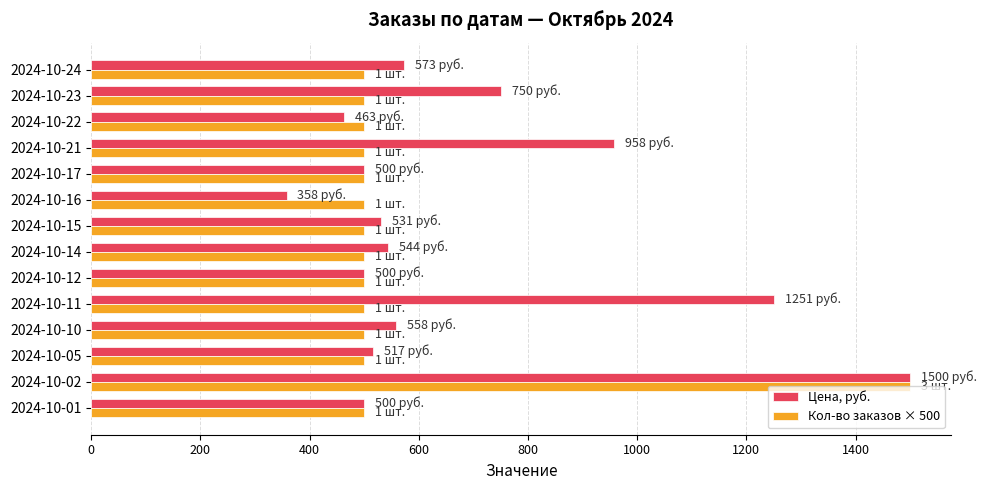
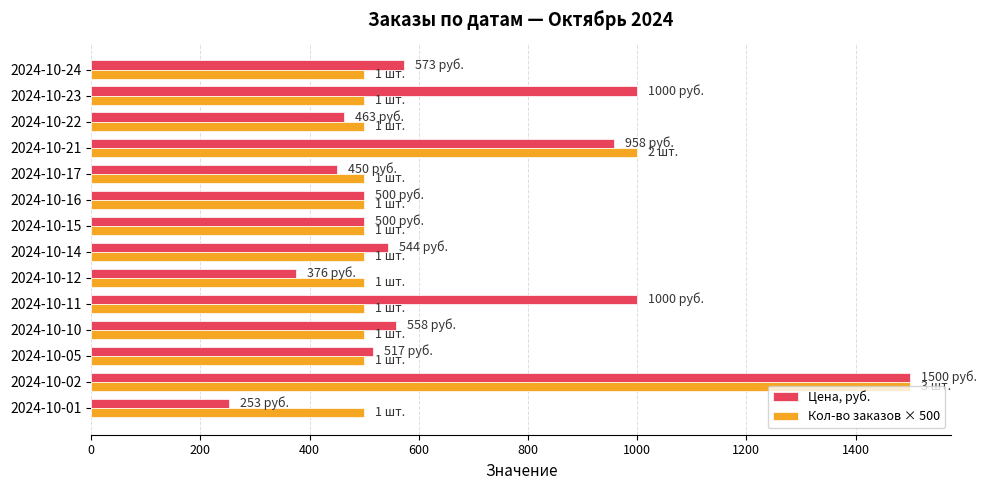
  {
    "Цена, руб.": {
      "2024-10-24": 573,
-     "2024-10-23": 750,
+     "2024-10-23": 1000,
      "2024-10-21": 958,
-     "2024-10-17": 500,
-     "2024-10-16": 358,
-     "2024-10-15": 531,
+     "2024-10-17": 450,
+     "2024-10-16": 500,
+     "2024-10-15": 500,
      "2024-10-14": 544,
-     "2024-10-12": 500,
-     "2024-10-11": 1251,
+     "2024-10-12": 376,
+     "2024-10-11": 1000,
      "2024-10-10": 558,
      "2024-10-05": 517,
-     "2024-10-01": 500
+     "2024-10-01": 253
    },
    "Кол-во заказов × 500": {
-     "2024-10-21": 1
+     "2024-10-21": 2
    }
  }
